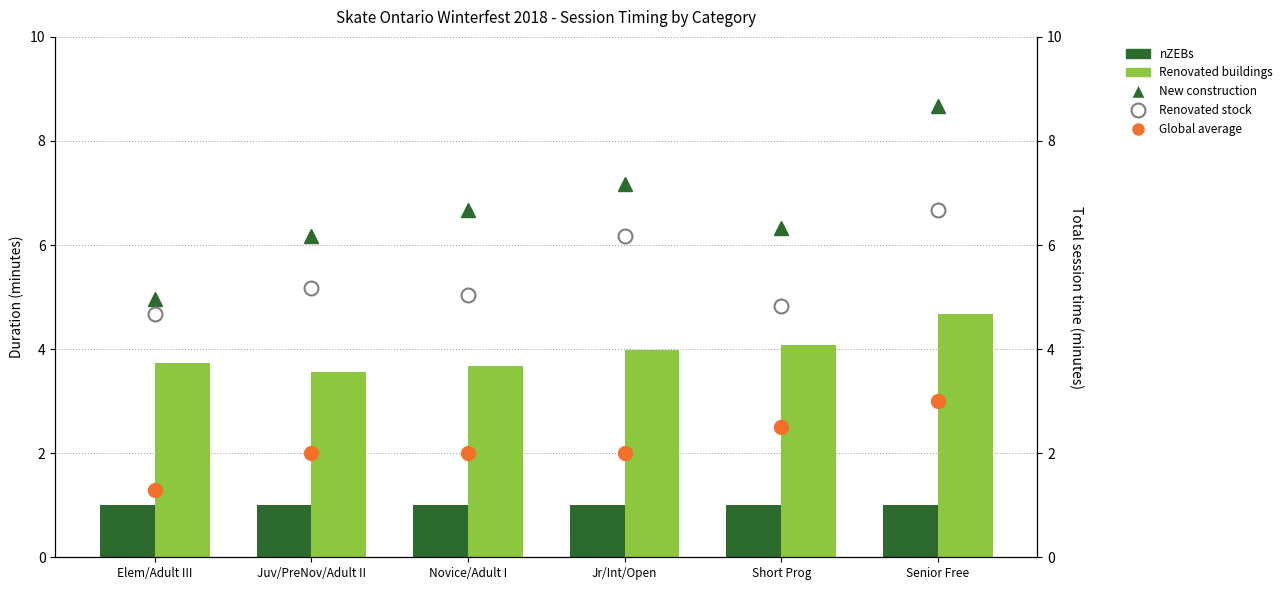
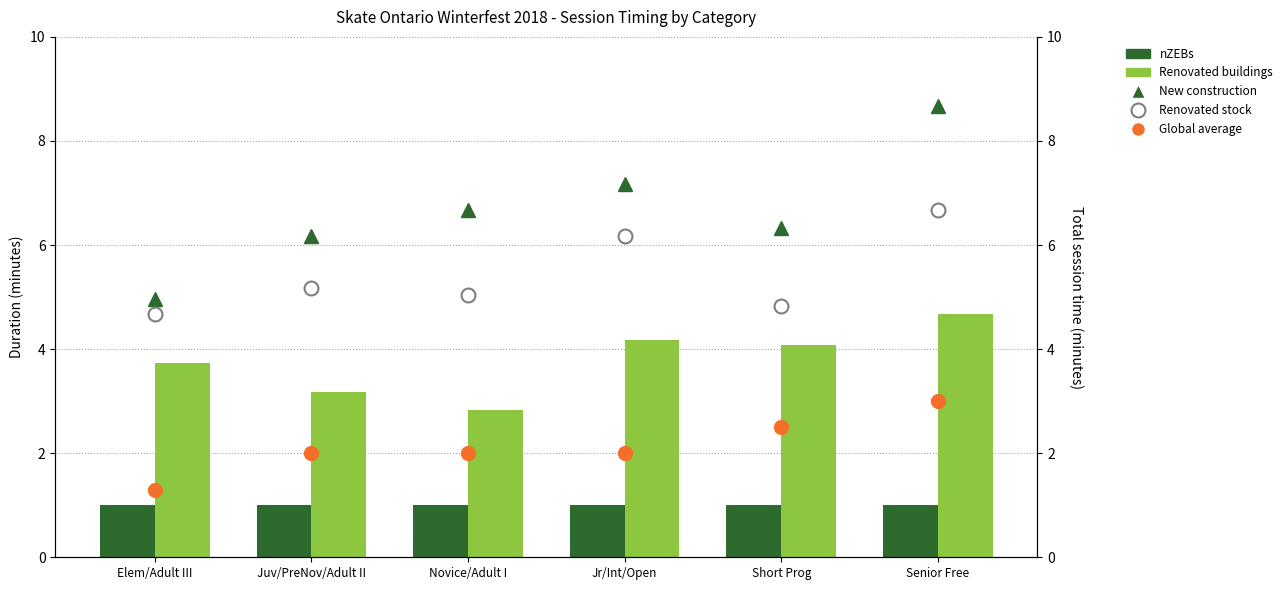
  {
    "Renovated buildings": {
      "Elem/Adult III": 3.7,
-     "Juv/PreNov/Adult II": 3.6,
-     "Novice/Adult I": 3.7,
-     "Jr/Int/Open": 4.0,
+     "Juv/PreNov/Adult II": 3.2,
+     "Novice/Adult I": 2.8,
+     "Jr/Int/Open": 4.2,
      "Short Prog": 4.1,
      "Senior Free": 4.7
    },
    "Renovated stock": {
      "Elem/Adult III": 4.7,
      "Juv/PreNov/Adult II": 5.2,
      "Novice/Adult I": 5.0,
      "Jr/Int/Open": 6.2,
      "Short Prog": 4.8,
      "Senior Free": 6.7
    }
  }
